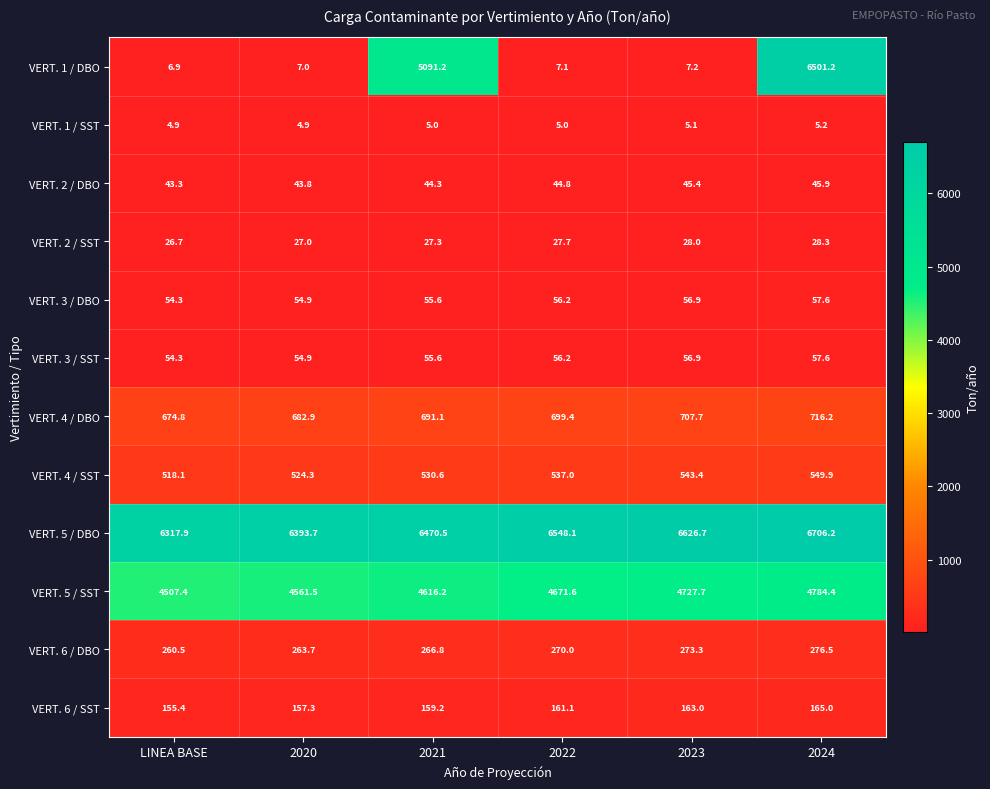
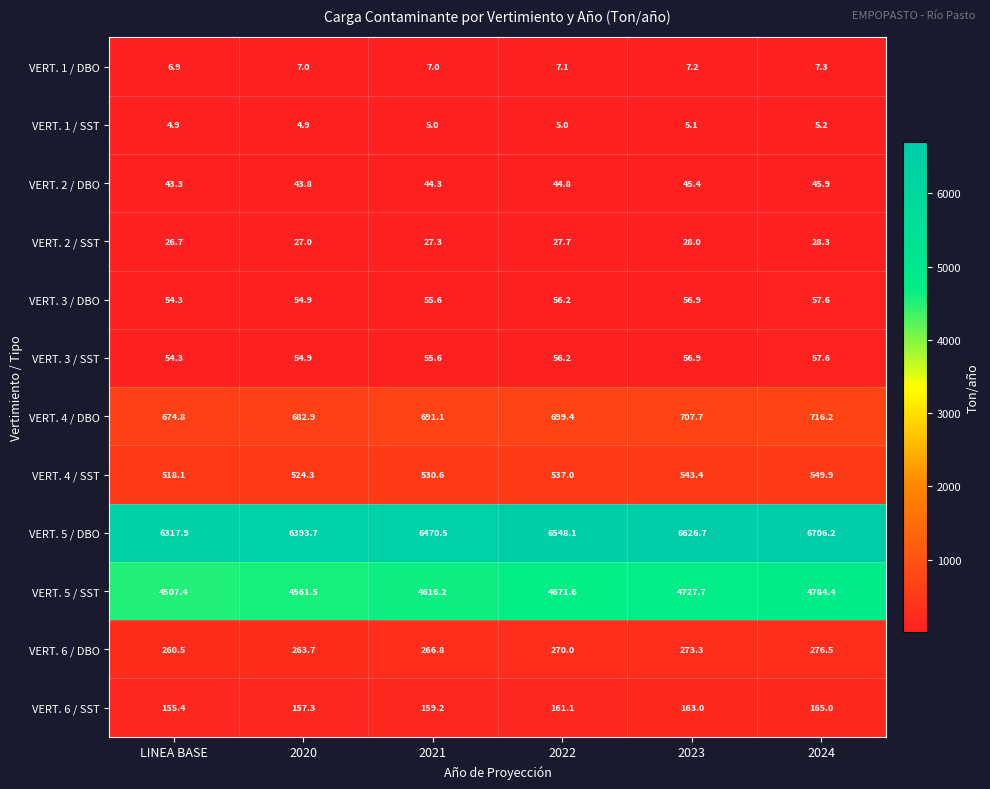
  {
    "VERT. 1 / DBO": {
      "LINEA BASE": 6.9,
      "2020": 7.0,
-     "2021": 5091.2,
+     "2021": 7.0,
      "2022": 7.1,
      "2023": 7.2,
-     "2024": 6501.2
+     "2024": 7.3
    },
    "VERT. 1 / SST": {
      "LINEA BASE": 4.9,
      "2020": 4.9,
      "2021": 5.0,
      "2022": 5.0,
      "2023": 5.1,
      "2024": 5.2
    },
    "VERT. 2 / DBO": {
      "LINEA BASE": 43.3,
      "2020": 43.8,
      "2021": 44.3,
      "2022": 44.8,
      "2023": 45.4,
      "2024": 45.9
    },
    "VERT. 2 / SST": {
      "LINEA BASE": 26.7,
      "2020": 27.0,
      "2021": 27.3,
      "2022": 27.7,
      "2023": 28.0,
      "2024": 28.3
    },
    "VERT. 3 / DBO": {
      "LINEA BASE": 54.3,
      "2020": 54.9,
      "2021": 55.6,
      "2022": 56.2,
      "2023": 56.9,
      "2024": 57.6
    },
    "VERT. 3 / SST": {
      "LINEA BASE": 54.3,
      "2020": 54.9,
      "2021": 55.6,
      "2022": 56.2,
      "2023": 56.9,
      "2024": 57.6
    },
    "VERT. 4 / DBO": {
      "LINEA BASE": 674.8,
      "2020": 682.9,
      "2021": 691.1,
      "2022": 699.4,
      "2023": 707.7,
      "2024": 716.2
    },
    "VERT. 4 / SST": {
      "LINEA BASE": 518.1,
      "2020": 524.3,
      "2021": 530.6,
      "2022": 537.0,
      "2023": 543.4,
      "2024": 549.9
    },
    "VERT. 5 / DBO": {
      "LINEA BASE": 6317.9,
      "2020": 6393.7,
      "2021": 6470.5,
      "2022": 6548.1,
      "2023": 6626.7,
      "2024": 6706.2
    },
    "VERT. 5 / SST": {
      "LINEA BASE": 4507.4,
      "2020": 4561.5,
      "2021": 4616.2,
      "2022": 4671.6,
      "2023": 4727.7,
      "2024": 4784.4
    },
    "VERT. 6 / DBO": {
      "LINEA BASE": 260.5,
      "2020": 263.7,
      "2021": 266.8,
      "2022": 270.0,
      "2023": 273.3,
      "2024": 276.5
    },
    "VERT. 6 / SST": {
      "LINEA BASE": 155.4,
      "2020": 157.3,
      "2021": 159.2,
      "2022": 161.1,
      "2023": 163.0,
      "2024": 165.0
    }
  }
